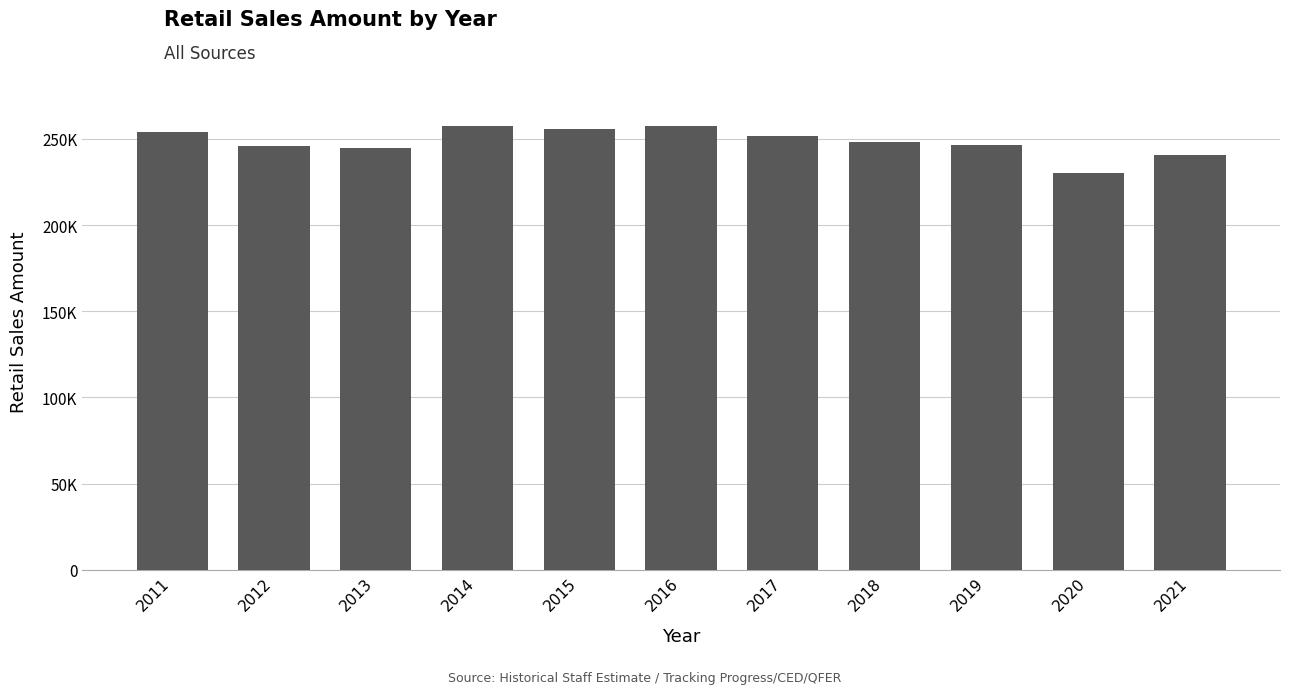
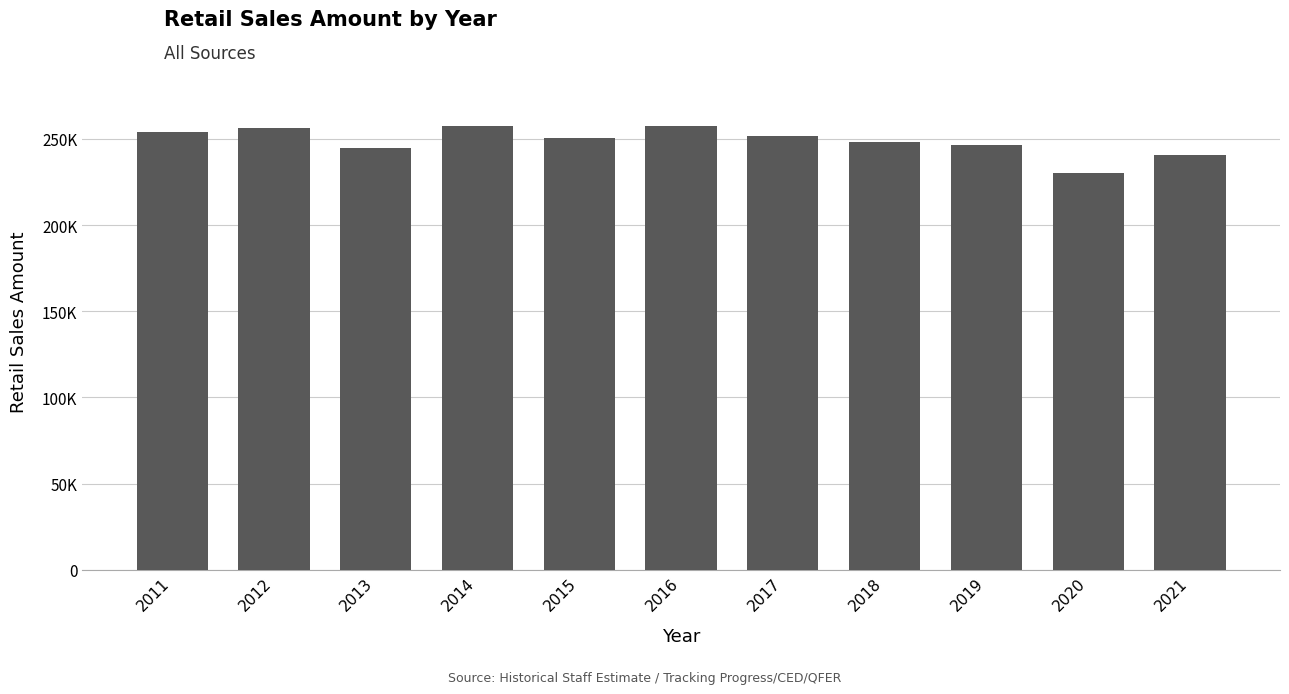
  {
    "2011": 254000,
-   "2012": 246000,
+   "2012": 256000,
    "2013": 245000,
    "2014": 257000,
-   "2015": 256000,
+   "2015": 251000,
    "2016": 257000,
    "2017": 252000,
    "2018": 248000,
    "2019": 246000,
    "2020": 230000,
    "2021": 240000
  }
